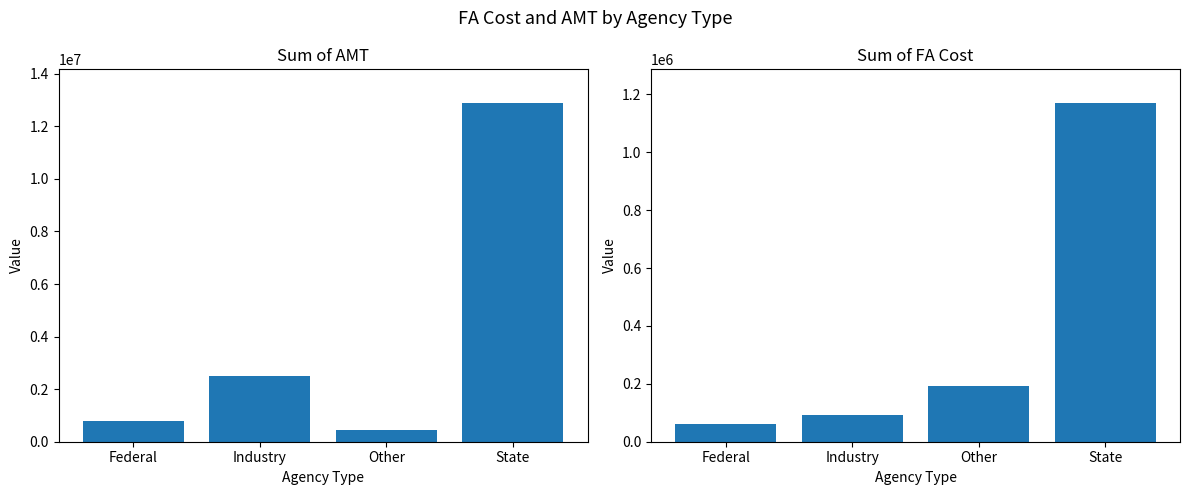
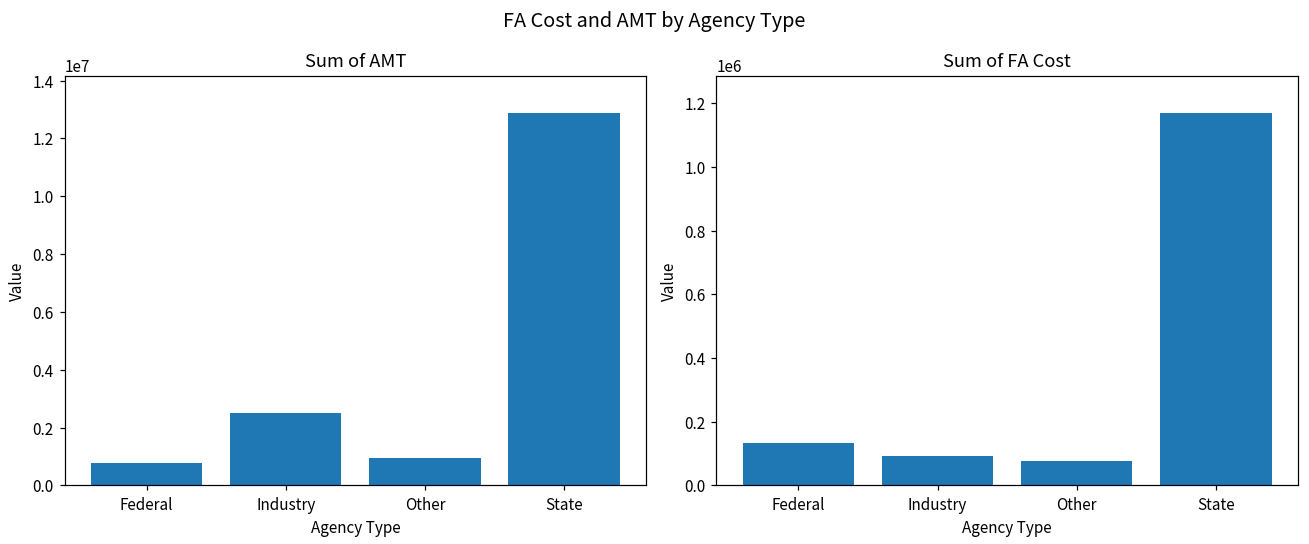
  {
    "Sum of AMT": {
      "Federal": 800000,
      "Industry": 2500000,
-     "Other": 400000,
+     "Other": 900000,
      "State": 12900000
    },
    "Sum of FA Cost": {
-     "Federal": 60000,
+     "Federal": 130000,
      "Industry": 90000,
-     "Other": 190000,
+     "Other": 80000,
      "State": 1170000
    }
  }
